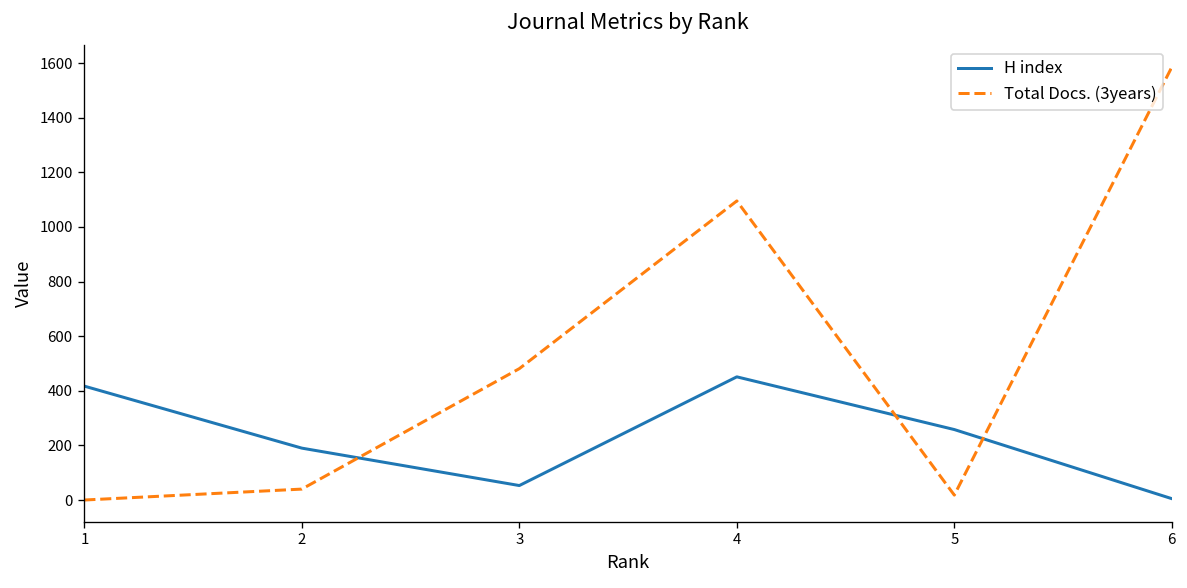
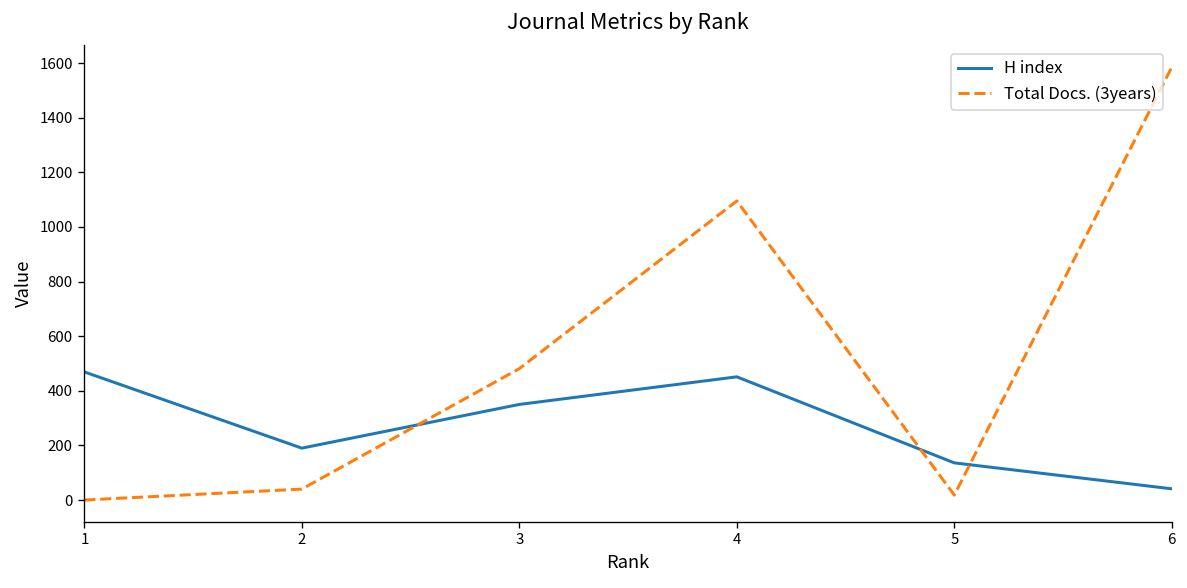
  {
    "H index": {
-     "1": 420,
+     "1": 470,
      "2": 190,
-     "3": 50,
+     "3": 350,
      "4": 450,
-     "5": 260,
-     "6": 10
+     "5": 140,
+     "6": 40
    },
    "Total Docs. (3years)": {
      "1": 0,
      "2": 40,
      "3": 480,
      "4": 1100,
      "5": 20,
      "6": 1590
    }
  }
